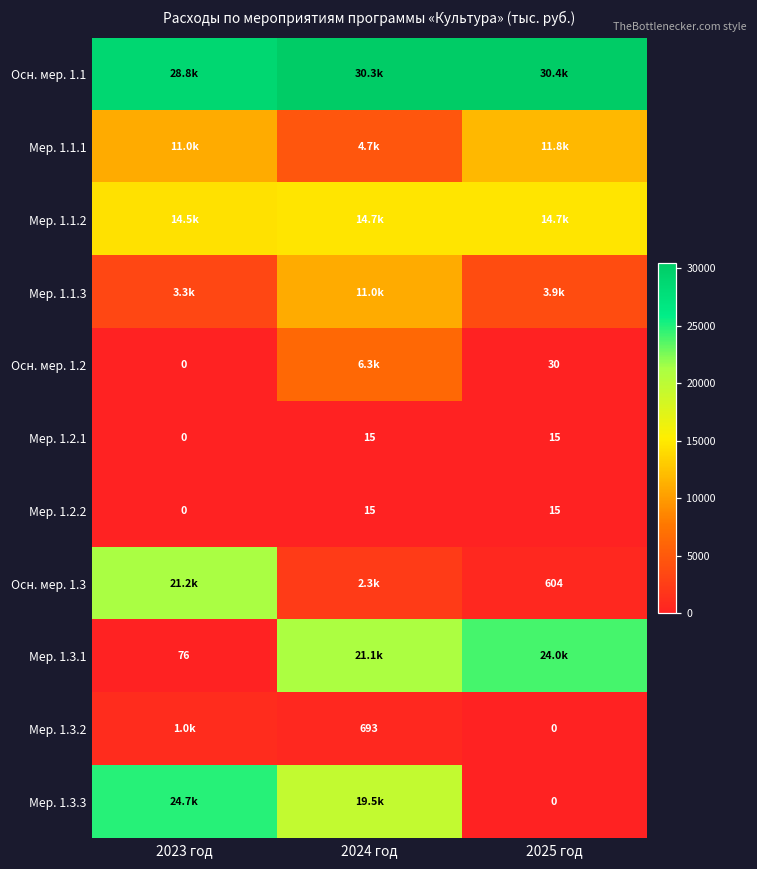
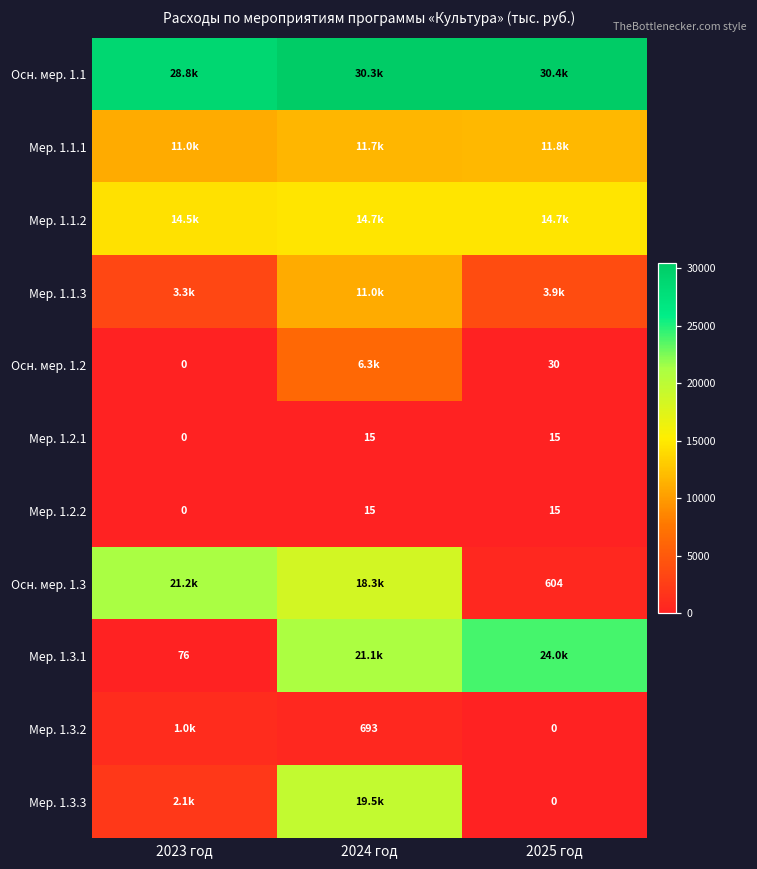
  {
    "Осн. мер. 1.1": {
      "2023 год": "28.8k",
      "2024 год": "30.3k",
      "2025 год": "30.4k"
    },
    "Мер. 1.1.1": {
      "2023 год": "11.0k",
-     "2024 год": "4.7k",
+     "2024 год": "11.7k",
      "2025 год": "11.8k"
    },
    "Мер. 1.1.2": {
      "2023 год": "14.5k",
      "2024 год": "14.7k",
      "2025 год": "14.7k"
    },
    "Мер. 1.1.3": {
      "2023 год": "3.3k",
      "2024 год": "11.0k",
      "2025 год": "3.9k"
    },
    "Осн. мер. 1.2": {
      "2023 год": "0",
      "2024 год": "6.3k",
      "2025 год": "30"
    },
    "Мер. 1.2.1": {
      "2023 год": "0",
      "2024 год": "15",
      "2025 год": "15"
    },
    "Мер. 1.2.2": {
      "2023 год": "0",
      "2024 год": "15",
      "2025 год": "15"
    },
    "Осн. мер. 1.3": {
      "2023 год": "21.2k",
-     "2024 год": "2.3k",
+     "2024 год": "18.3k",
      "2025 год": "604"
    },
    "Мер. 1.3.1": {
      "2023 год": "76",
      "2024 год": "21.1k",
      "2025 год": "24.0k"
    },
    "Мер. 1.3.2": {
      "2023 год": "1.0k",
      "2024 год": "693",
      "2025 год": "0"
    },
    "Мер. 1.3.3": {
-     "2023 год": "24.7k",
+     "2023 год": "2.1k",
      "2024 год": "19.5k",
      "2025 год": "0"
    }
  }
